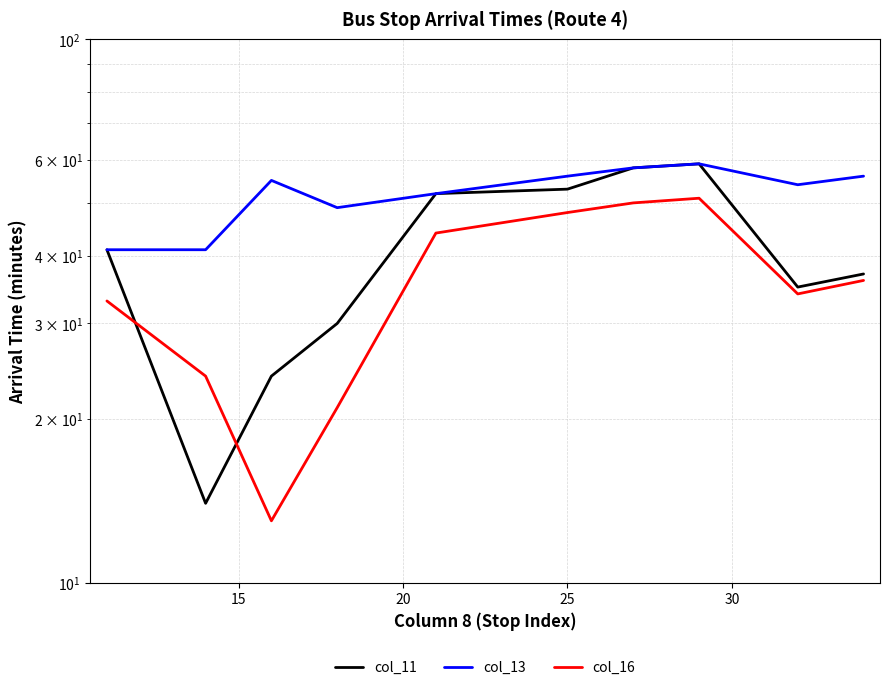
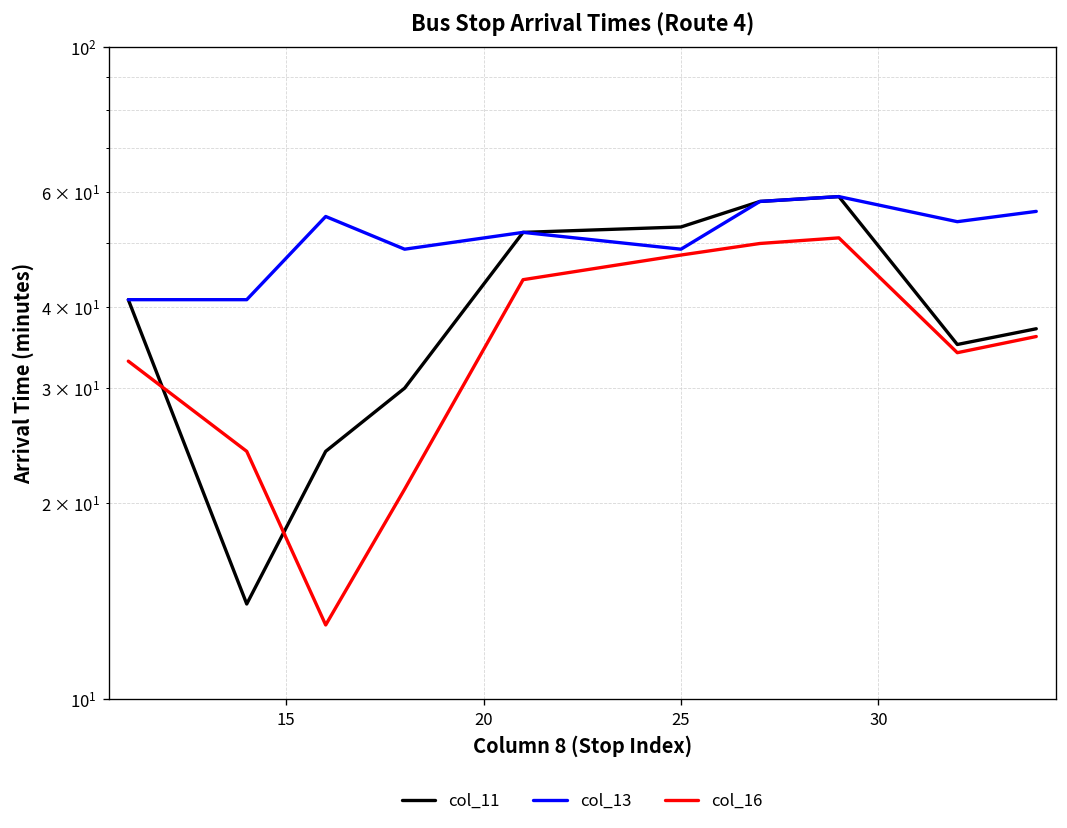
  {
    "col_11": {
      "25": 53
    },
    "col_13": {
-     "25": 56
+     "25": 49
    },
    "col_16": {
      "25": 48
    }
  }
